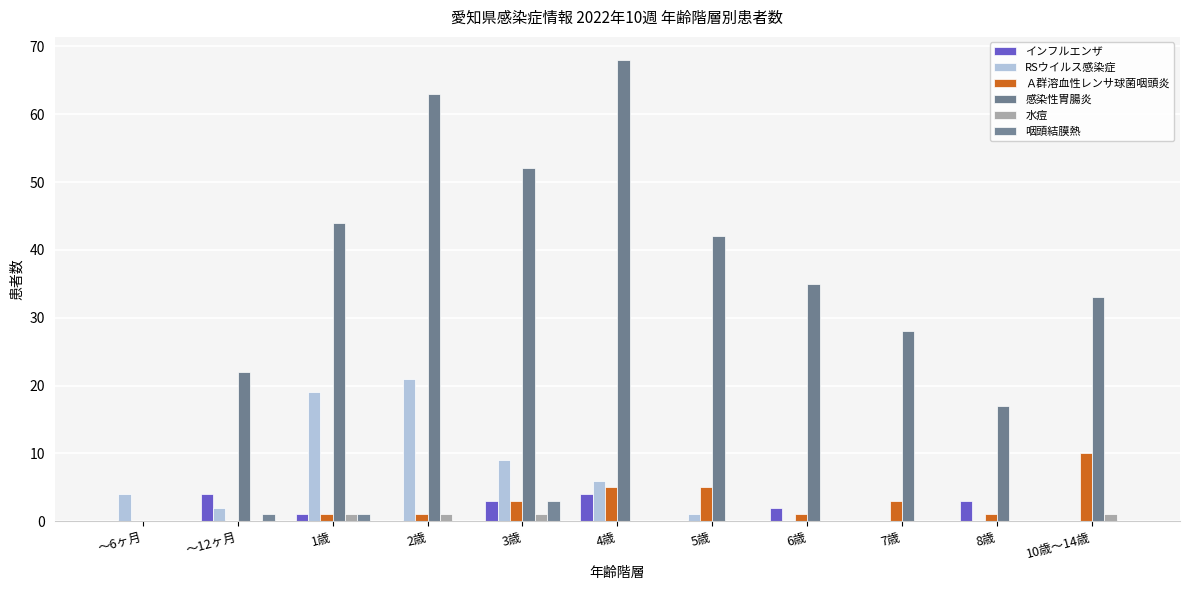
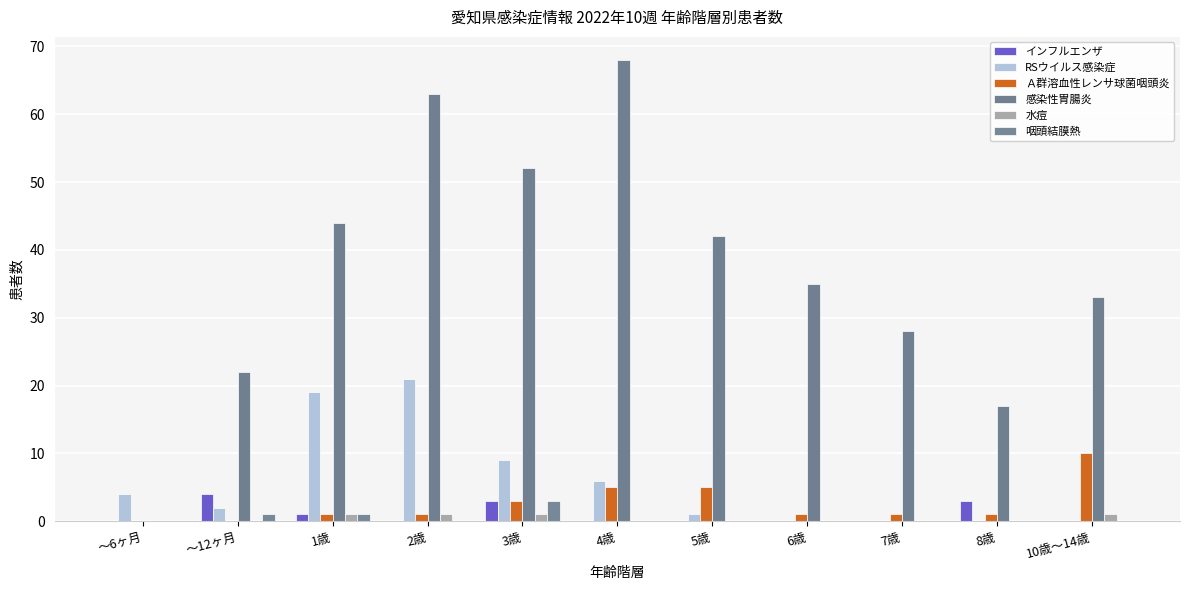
  {
    "インフルエンザ": {
      "～6ヶ月": 0,
      "～12ヶ月": 4,
      "1歳": 1,
      "2歳": 0,
      "3歳": 3,
-     "4歳": 4,
+     "4歳": 0,
      "5歳": 0,
-     "6歳": 2,
+     "6歳": 0,
      "7歳": 0,
      "8歳": 3,
      "10歳～14歳": 0
    },
    "Ａ群溶血性レンサ球菌咽頭炎": {
      "～6ヶ月": 0,
      "～12ヶ月": 0,
      "1歳": 1,
      "2歳": 1,
      "3歳": 3,
      "4歳": 5,
      "5歳": 5,
      "6歳": 1,
-     "7歳": 3,
+     "7歳": 1,
      "8歳": 1,
      "10歳～14歳": 10
    }
  }
